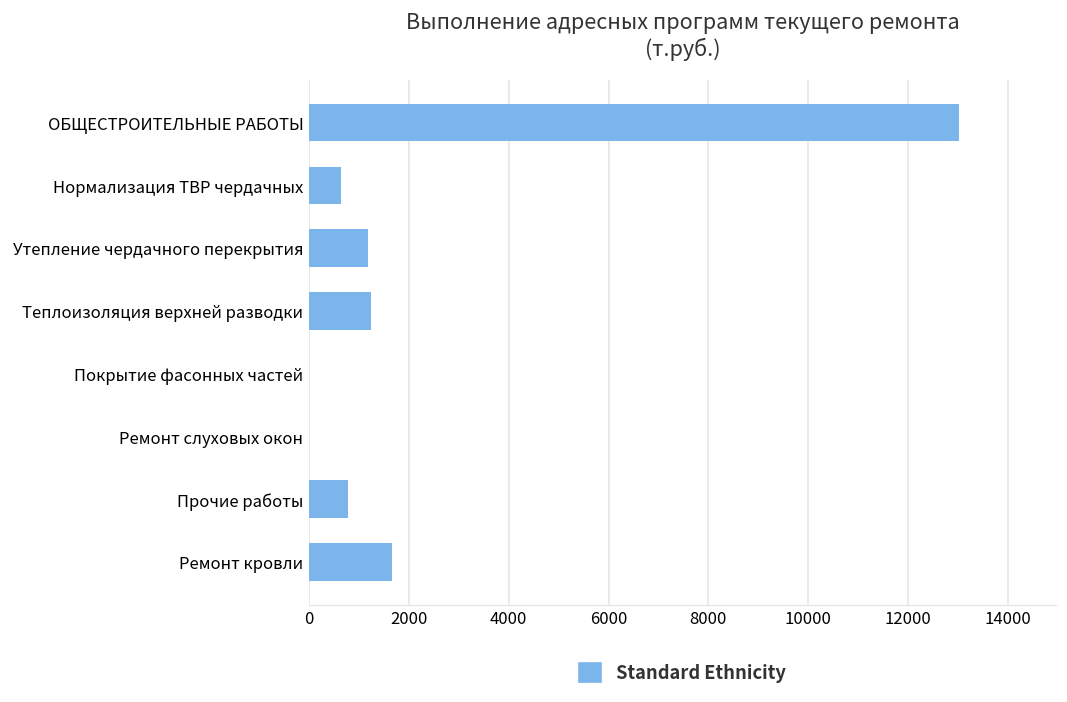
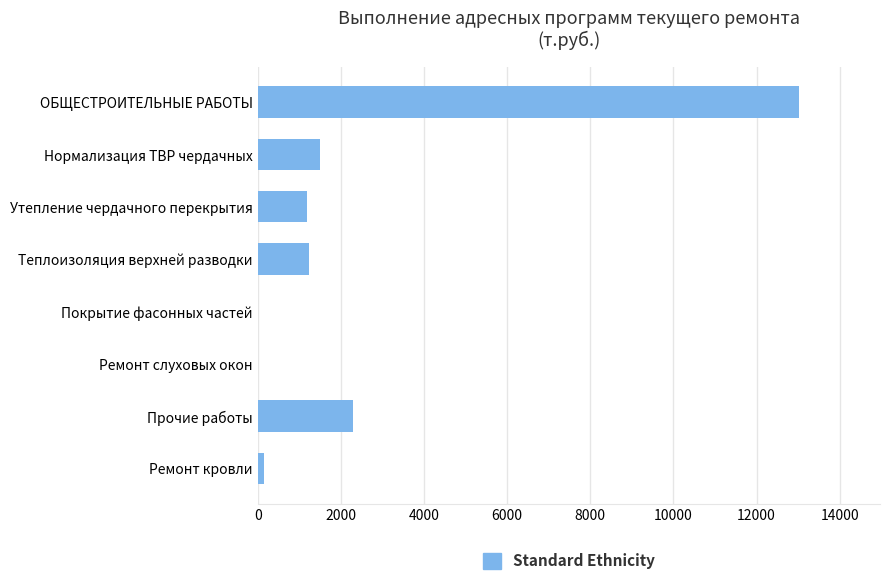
  {
    "ОБЩЕСТРОИТЕЛЬНЫЕ РАБОТЫ": 13000,
-   "Нормализация ТВР чердачных": 600,
+   "Нормализация ТВР чердачных": 1500,
    "Утепление чердачного перекрытия": 1200,
    "Теплоизоляция верхней разводки": 1200,
    "Покрытие фасонных частей": 0,
    "Ремонт слуховых окон": 0,
-   "Прочие работы": 800,
-   "Ремонт кровли": 1700
+   "Прочие работы": 2300,
+   "Ремонт кровли": 200
  }
